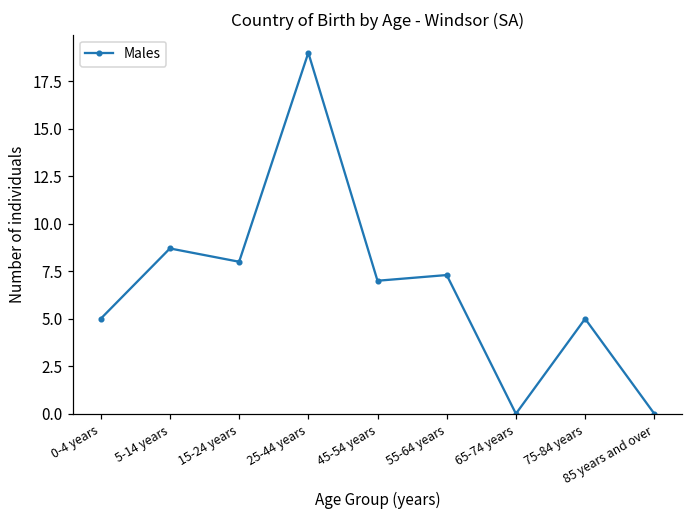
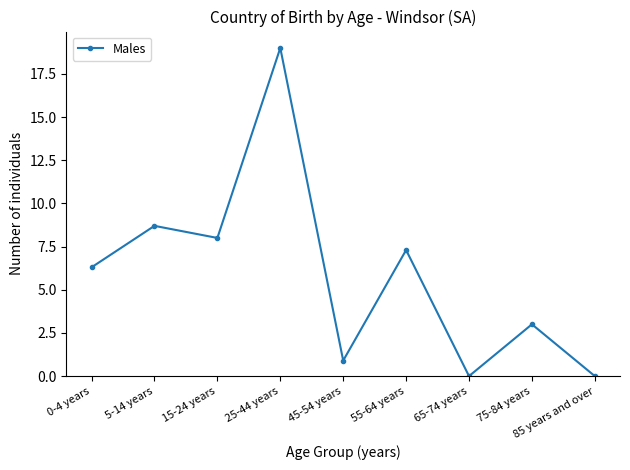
  {
-   "0-4 years": 5.0,
+   "0-4 years": 6.3,
    "5-14 years": 8.7,
    "15-24 years": 8.0,
    "25-44 years": 19.0,
-   "45-54 years": 7.0,
+   "45-54 years": 0.9,
    "55-64 years": 7.3,
    "65-74 years": 0.0,
-   "75-84 years": 5,
+   "75-84 years": 3,
    "85 years and over": 0.0
  }
